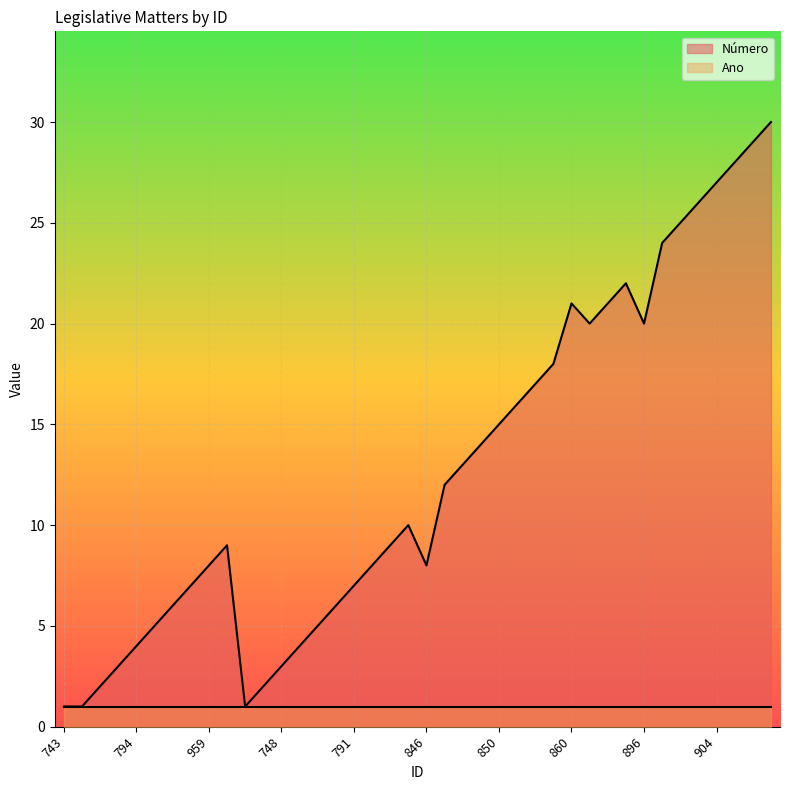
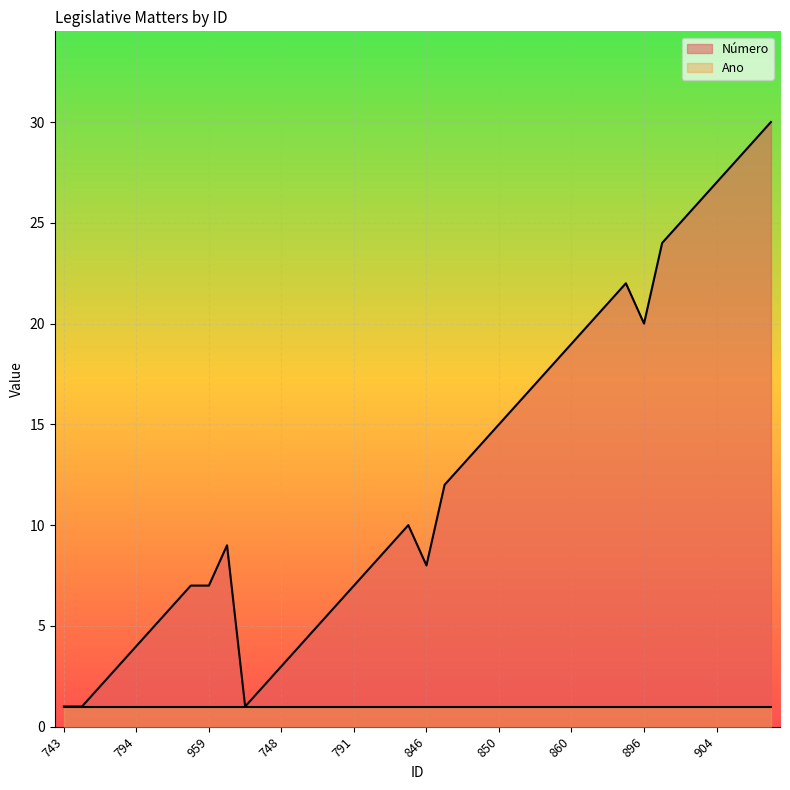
  {
    "Número": {
      "794": 4,
-     "959": 8,
+     "959": 7,
      "748": 3,
      "791": 7,
      "846": 8,
      "850": 15,
-     "860": 21,
+     "860": 19,
      "896": 20,
      "904": 27
    },
    "Ano": {
      "794": 1,
      "959": 1,
      "748": 1,
      "791": 1,
      "846": 1,
      "850": 1,
      "860": 1,
      "896": 1,
      "904": 1
    }
  }
